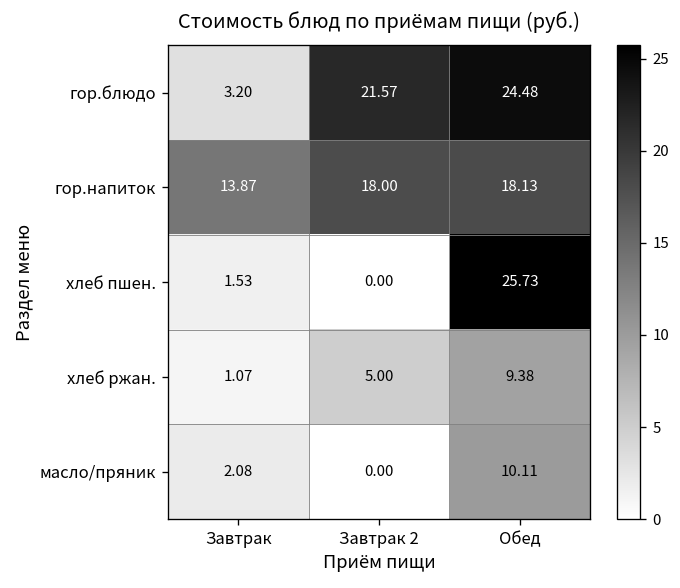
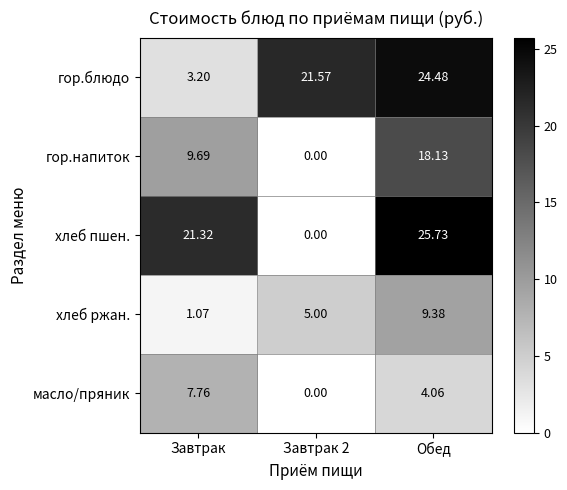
  {
    "гор.блюдо": {
      "Завтрак": 3.20,
      "Завтрак 2": 21.57,
      "Обед": 24.48
    },
    "гор.напиток": {
-     "Завтрак": 13.87,
-     "Завтрак 2": 18.00,
+     "Завтрак": 9.69,
+     "Завтрак 2": 0.00,
      "Обед": 18.13
    },
    "хлеб пшен.": {
-     "Завтрак": 1.53,
+     "Завтрак": 21.32,
      "Завтрак 2": 0.00,
      "Обед": 25.73
    },
    "хлеб ржан.": {
      "Завтрак": 1.07,
      "Завтрак 2": 5.00,
      "Обед": 9.38
    },
    "масло/пряник": {
-     "Завтрак": 2.08,
+     "Завтрак": 7.76,
      "Завтрак 2": 0.00,
-     "Обед": 10.11
+     "Обед": 4.06
    }
  }
